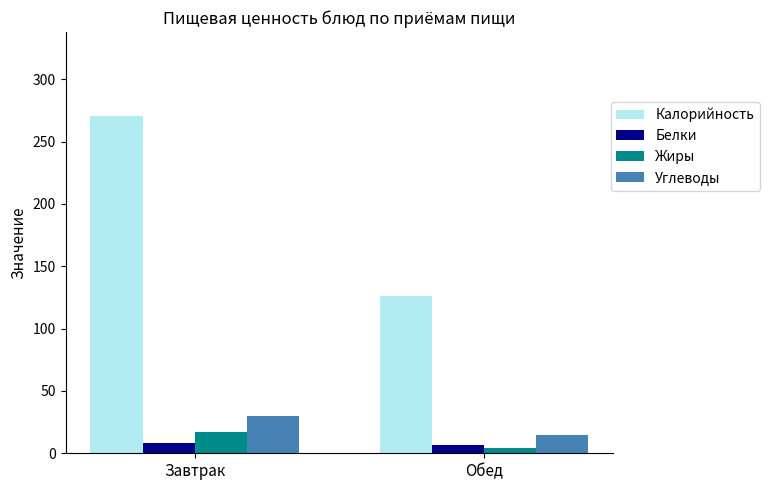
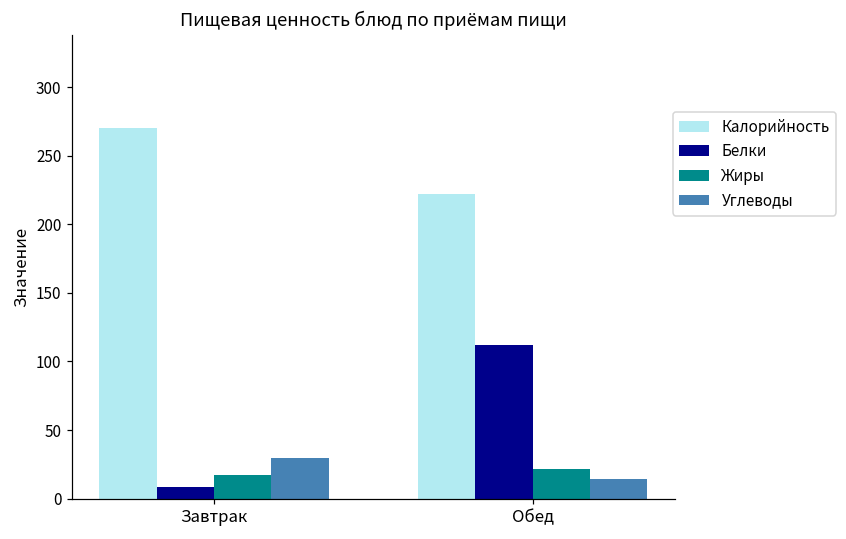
  {
    "Калорийность": {
      "Завтрак": 270,
-     "Обед": 126
+     "Обед": 222
    },
    "Белки": {
      "Завтрак": 8,
-     "Обед": 7
+     "Обед": 112
    },
    "Жиры": {
      "Завтрак": 17,
-     "Обед": 5
+     "Обед": 22
    },
    "Углеводы": {
      "Завтрак": 30,
      "Обед": 14
    }
  }
